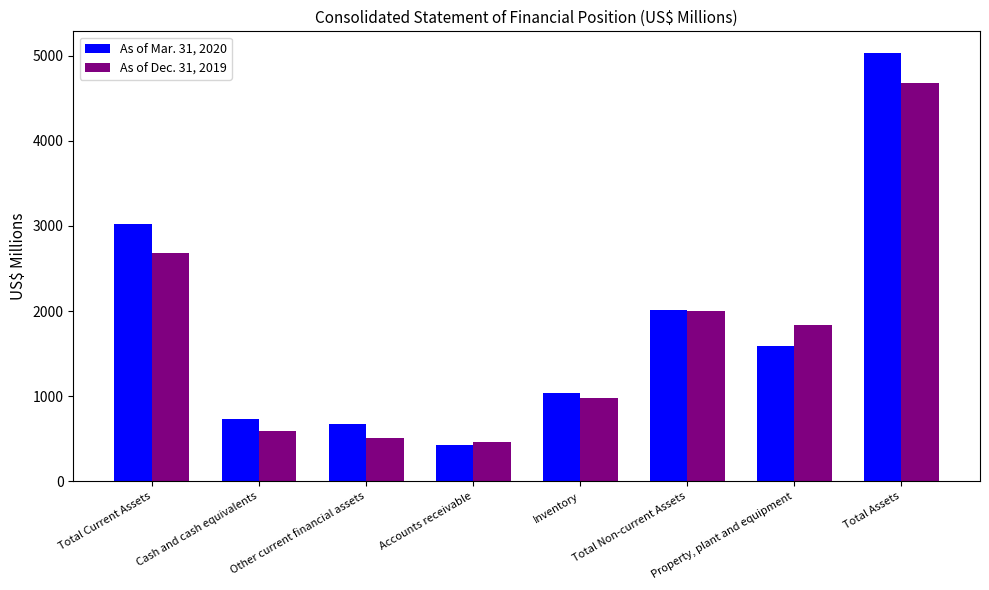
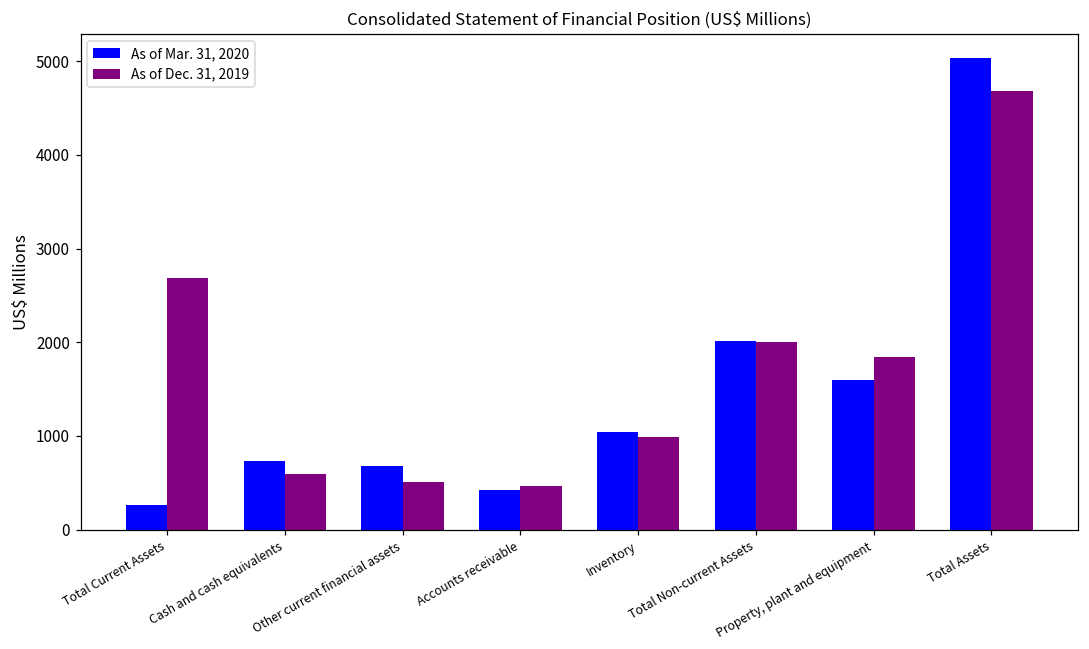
  {
    "As of Mar. 31, 2020": {
-     "Total Current Assets": 3000,
+     "Total Current Assets": 300,
      "Cash and cash equivalents": 700,
      "Other current financial assets": 700,
      "Accounts receivable": 400,
      "Inventory": 1000,
      "Total Non-current Assets": 2000,
      "Property, plant and equipment": 1600,
      "Total Assets": 5000
    },
    "As of Dec. 31, 2019": {
      "Total Current Assets": 2700,
      "Cash and cash equivalents": 600,
      "Other current financial assets": 500,
      "Accounts receivable": 500,
      "Inventory": 1000,
      "Total Non-current Assets": 2000,
      "Property, plant and equipment": 1800,
      "Total Assets": 4700
    }
  }
